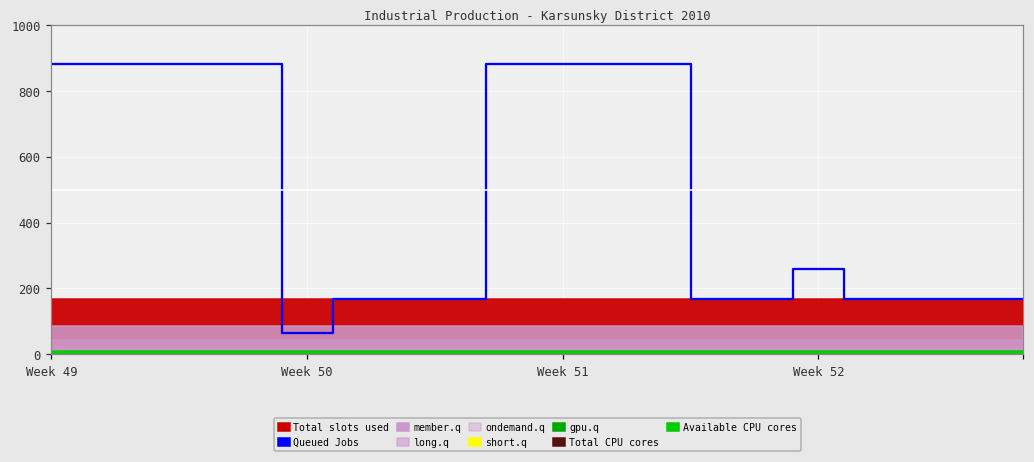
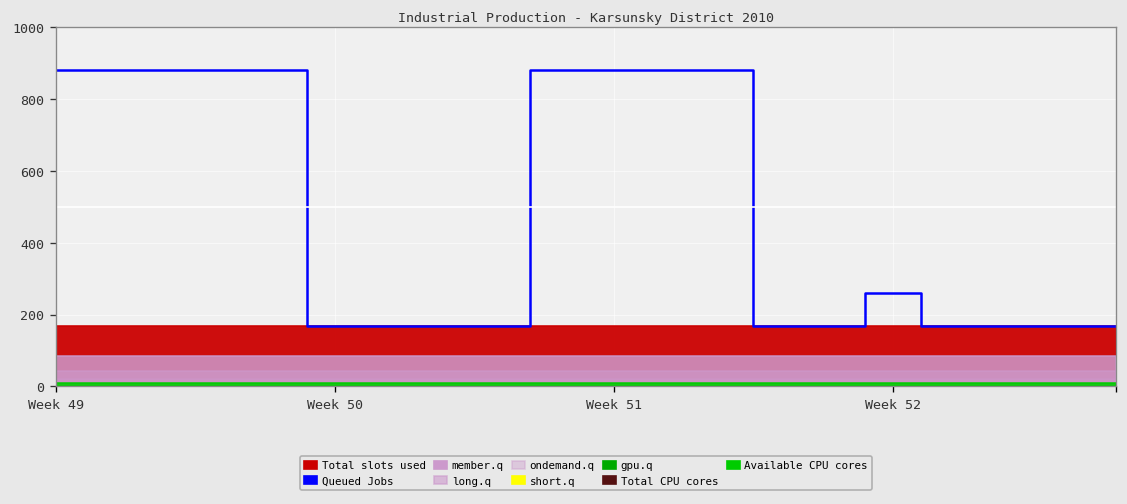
  {
    "Queued Jobs": {
      "Week 49": 880,
-     "Week 50": 70,
+     "Week 50": 170,
      "Week 51": 880,
      "Week 52": 260
    }
  }
